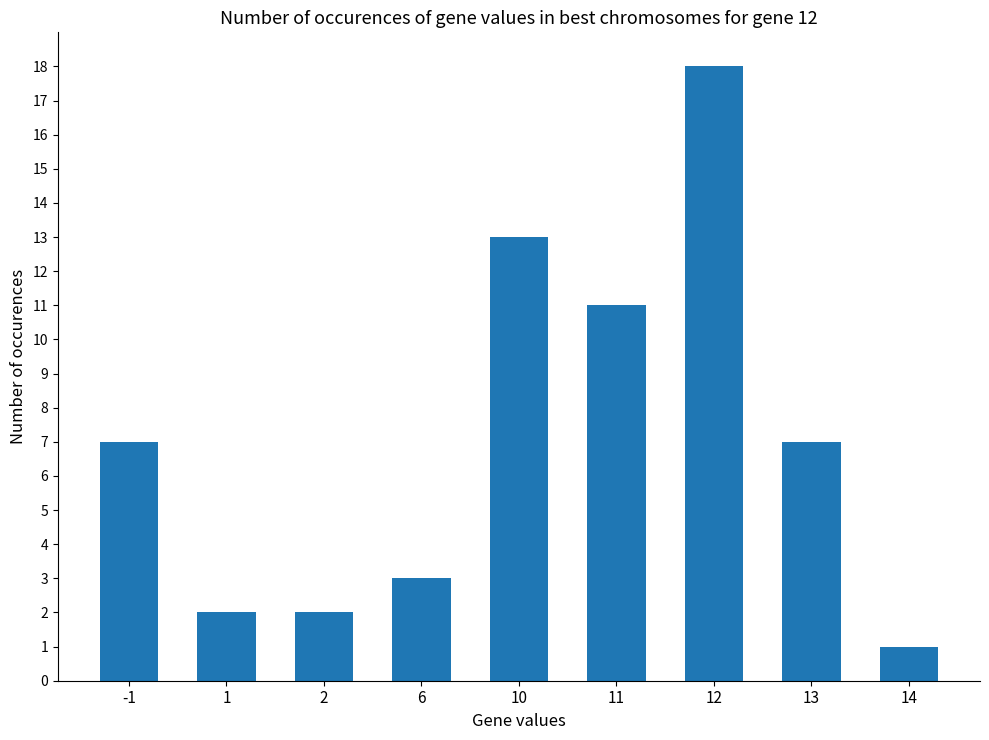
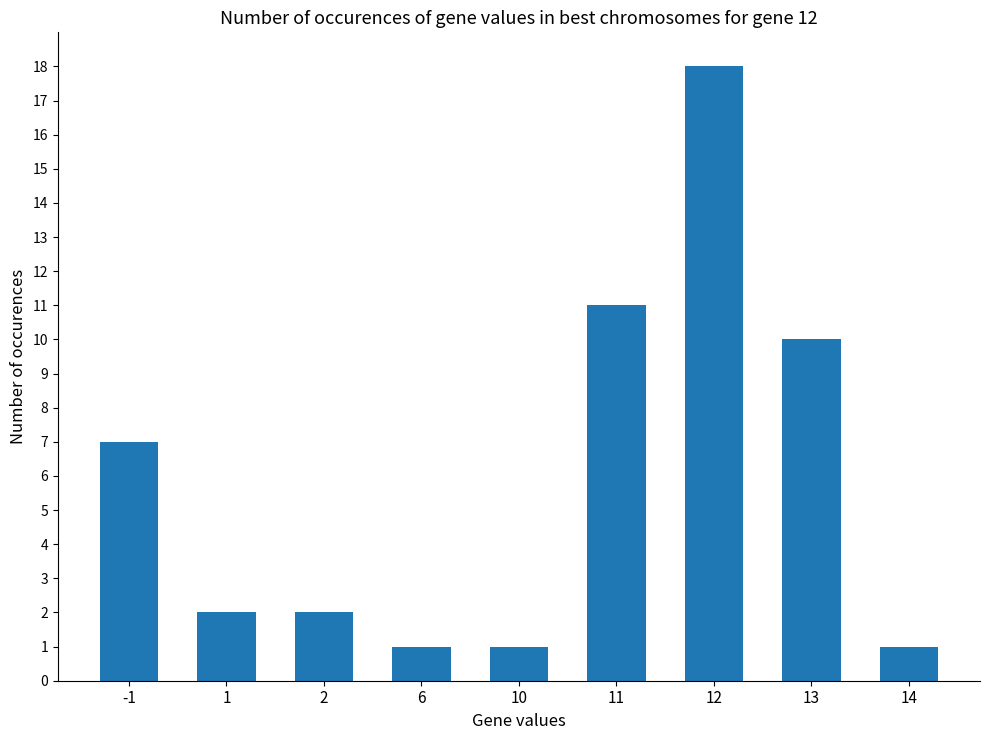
  {
    "-1": 7,
    "1": 2,
    "2": 2,
-   "6": 3,
-   "10": 13,
+   "6": 1,
+   "10": 1,
    "11": 11,
    "12": 18,
-   "13": 7,
+   "13": 10,
    "14": 1
  }
